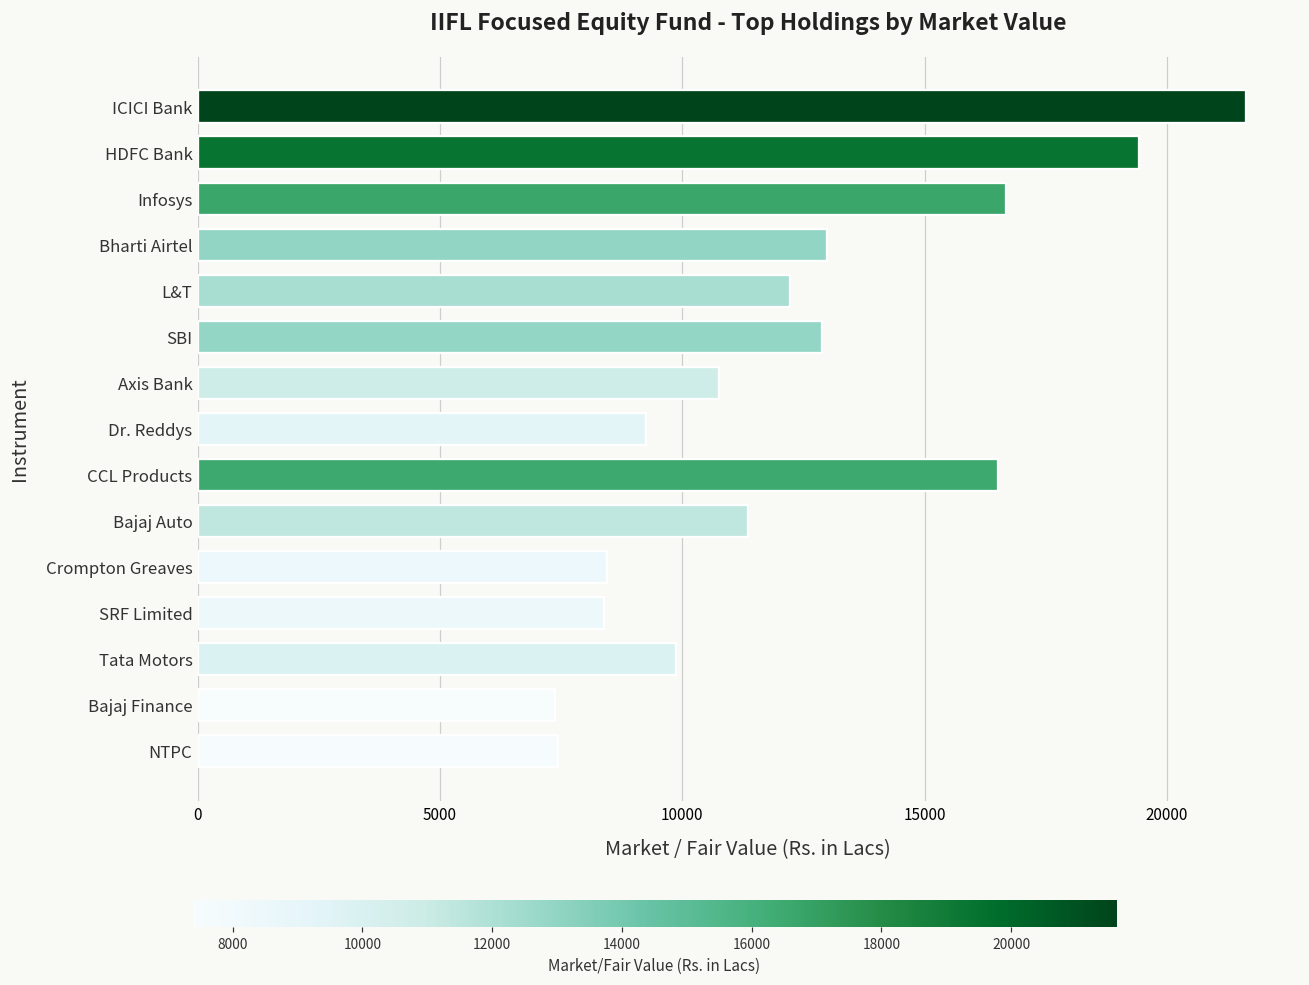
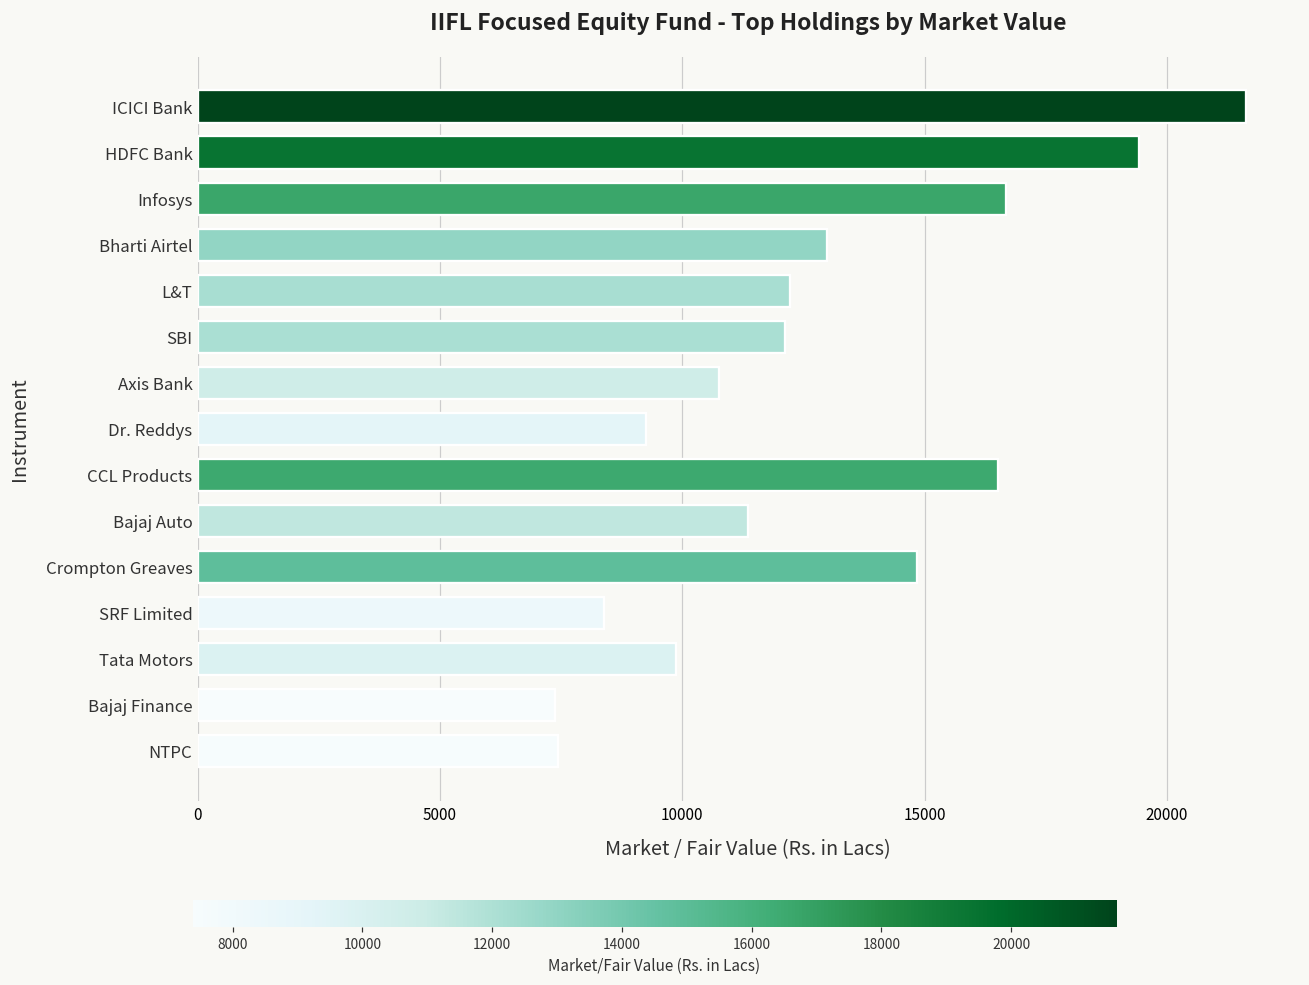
  {
    "ICICI Bank": 21600,
    "HDFC Bank": 19400,
    "Infosys": 16700,
    "Bharti Airtel": 13000,
    "L&T": 12200,
-   "SBI": 12900,
+   "SBI": 12100,
    "Axis Bank": 10800,
    "Dr. Reddys": 9300,
    "CCL Products": 16500,
    "Bajaj Auto": 11400,
-   "Crompton Greaves": 8400,
+   "Crompton Greaves": 14800,
    "SRF Limited": 8400,
    "Tata Motors": 9900,
    "Bajaj Finance": 7400,
    "NTPC": 7400
  }
